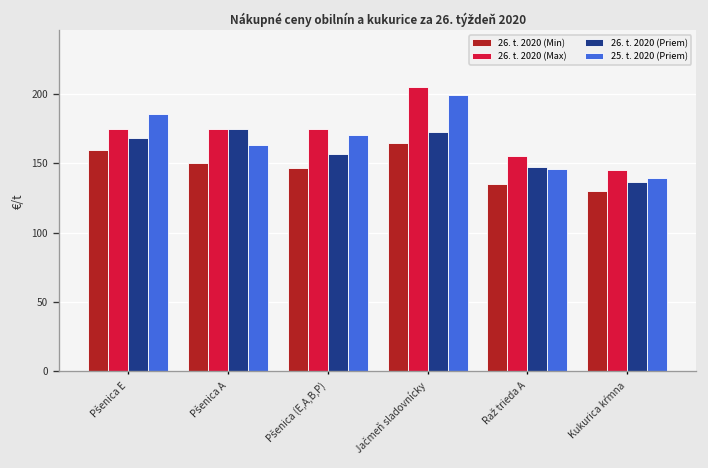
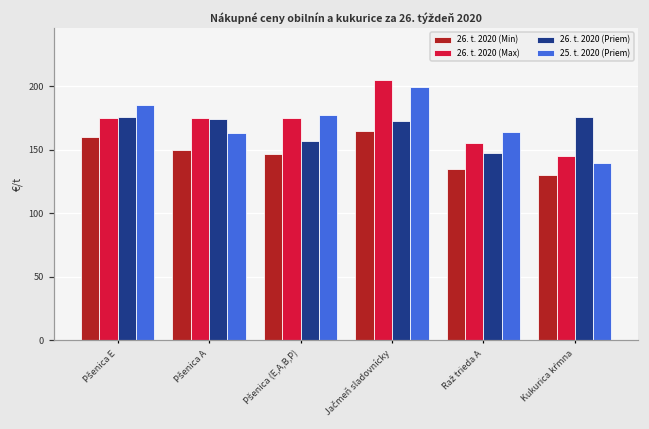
  {
    "26. t. 2020 (Priem)": {
-     "Pšenica E": 169,
+     "Pšenica E": 176,
      "Pšenica A": 175,
      "Pšenica (E,A,B,P)": 157,
      "Jačmeň sladovnícky": 173,
      "Raž trieda A": 147,
-     "Kukurica kŕmna": 137
+     "Kukurica kŕmna": 176
    },
    "25. t. 2020 (Priem)": {
      "Pšenica E": 185,
      "Pšenica A": 164,
-     "Pšenica (E,A,B,P)": 170,
+     "Pšenica (E,A,B,P)": 178,
      "Jačmeň sladovnícky": 199,
-     "Raž trieda A": 146,
+     "Raž trieda A": 164,
      "Kukurica kŕmna": 139
    }
  }
